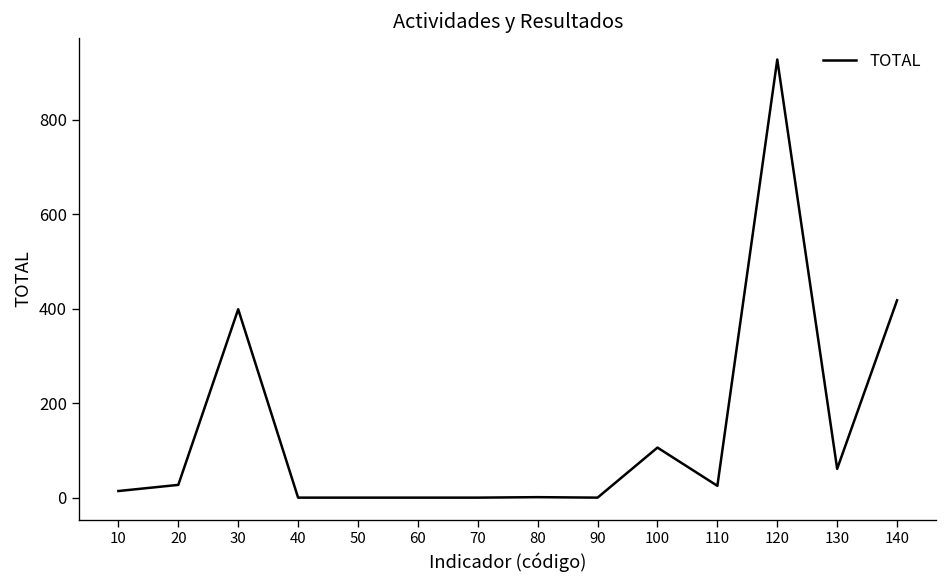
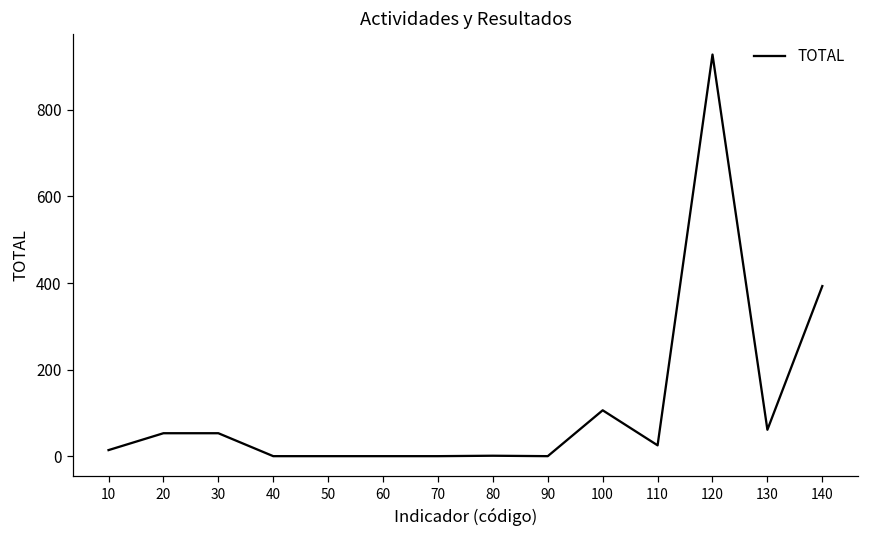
  {
    "10": 10,
-   "20": 30,
-   "30": 400,
+   "20": 50,
+   "30": 50,
    "40": 0,
    "50": 0,
    "60": 0,
    "70": 0,
    "80": 0,
    "90": 0,
    "100": 110,
    "110": 30,
    "120": 930,
    "130": 60,
-   "140": 420
+   "140": 390
  }
